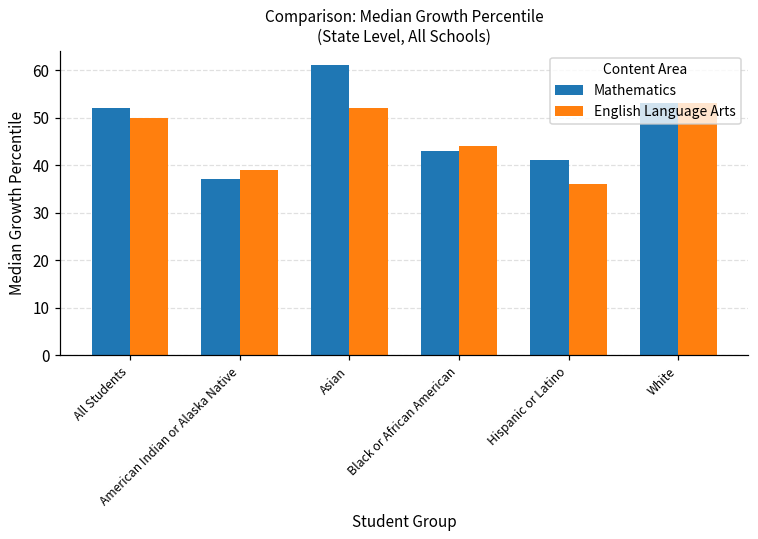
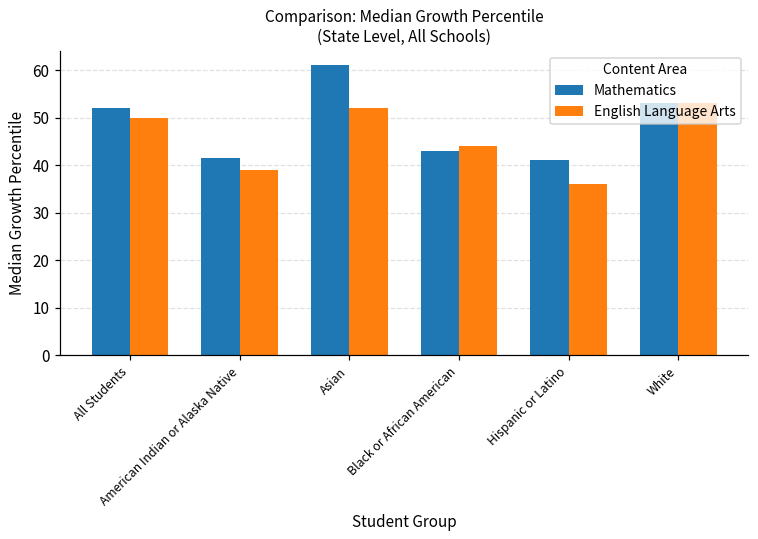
  {
    "Mathematics": {
      "All Students": 52,
-     "American Indian or Alaska Native": 37,
+     "American Indian or Alaska Native": 42,
      "Asian": 61,
      "Black or African American": 43,
      "Hispanic or Latino": 41
    },
    "English Language Arts": {
      "All Students": 50,
      "American Indian or Alaska Native": 39,
      "Asian": 52,
      "Black or African American": 44,
      "Hispanic or Latino": 36
    }
  }
